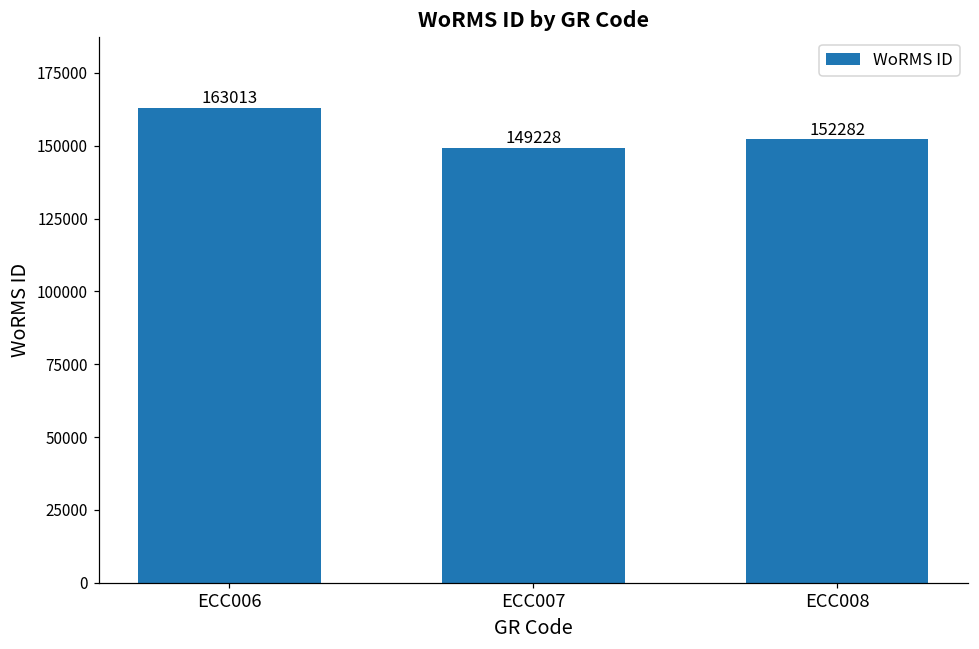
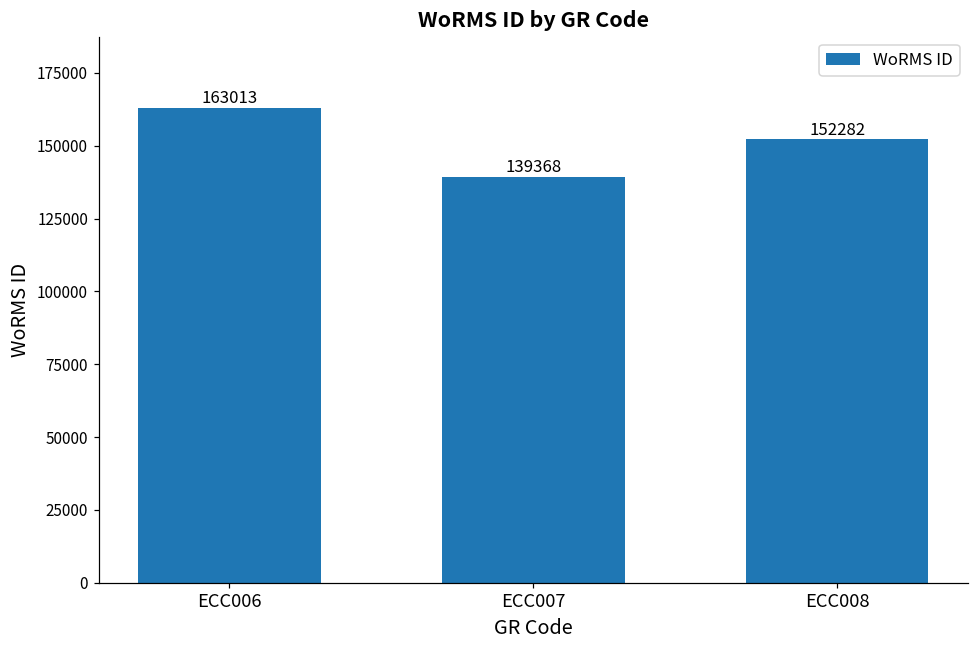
  {
    "ECC006": 163013,
-   "ECC007": 149228,
+   "ECC007": 139368,
    "ECC008": 152282
  }
